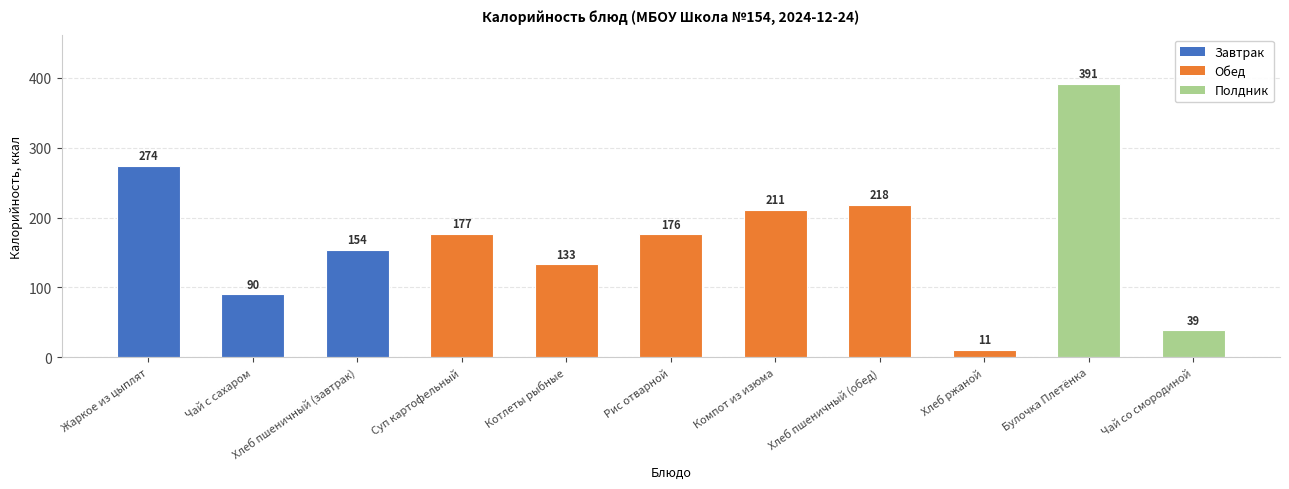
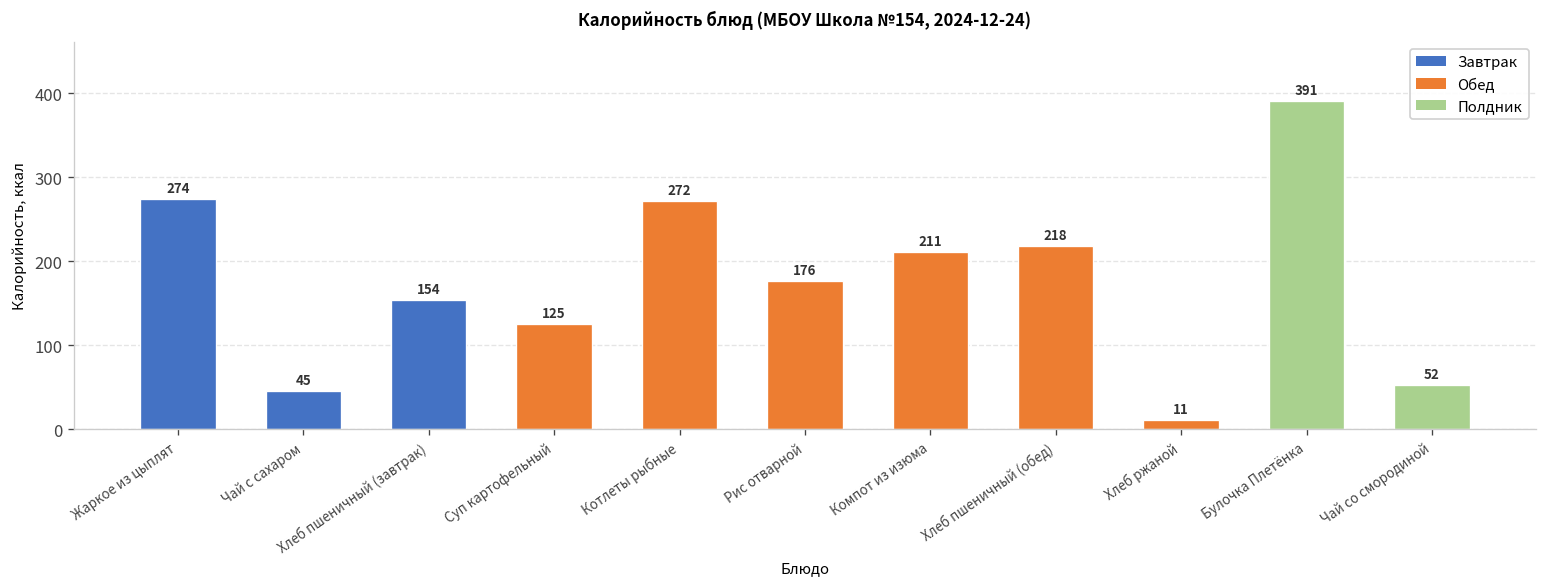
  {
    "Жаркое из цыплят": 274,
-   "Чай с сахаром": 90,
+   "Чай с сахаром": 45,
    "Хлеб пшеничный (завтрак)": 154,
-   "Суп картофельный": 177,
-   "Котлеты рыбные": 133,
+   "Суп картофельный": 125,
+   "Котлеты рыбные": 272,
    "Рис отварной": 176,
    "Компот из изюма": 211,
    "Хлеб пшеничный (обед)": 218,
    "Хлеб ржаной": 11,
    "Булочка Плетёнка": 391,
-   "Чай со смородиной": 39
+   "Чай со смородиной": 52
  }
